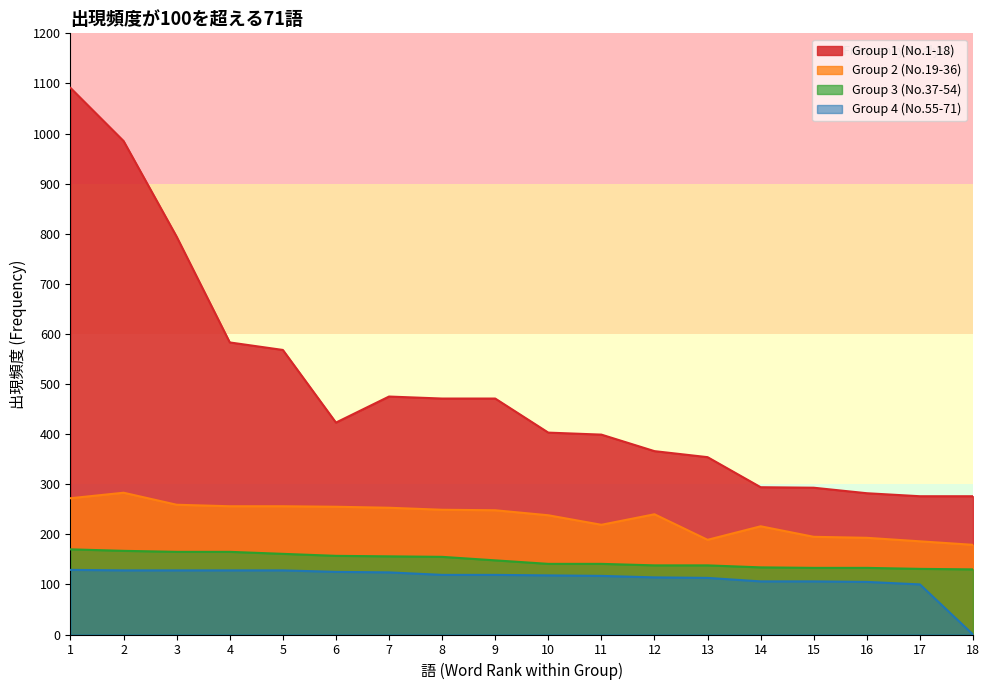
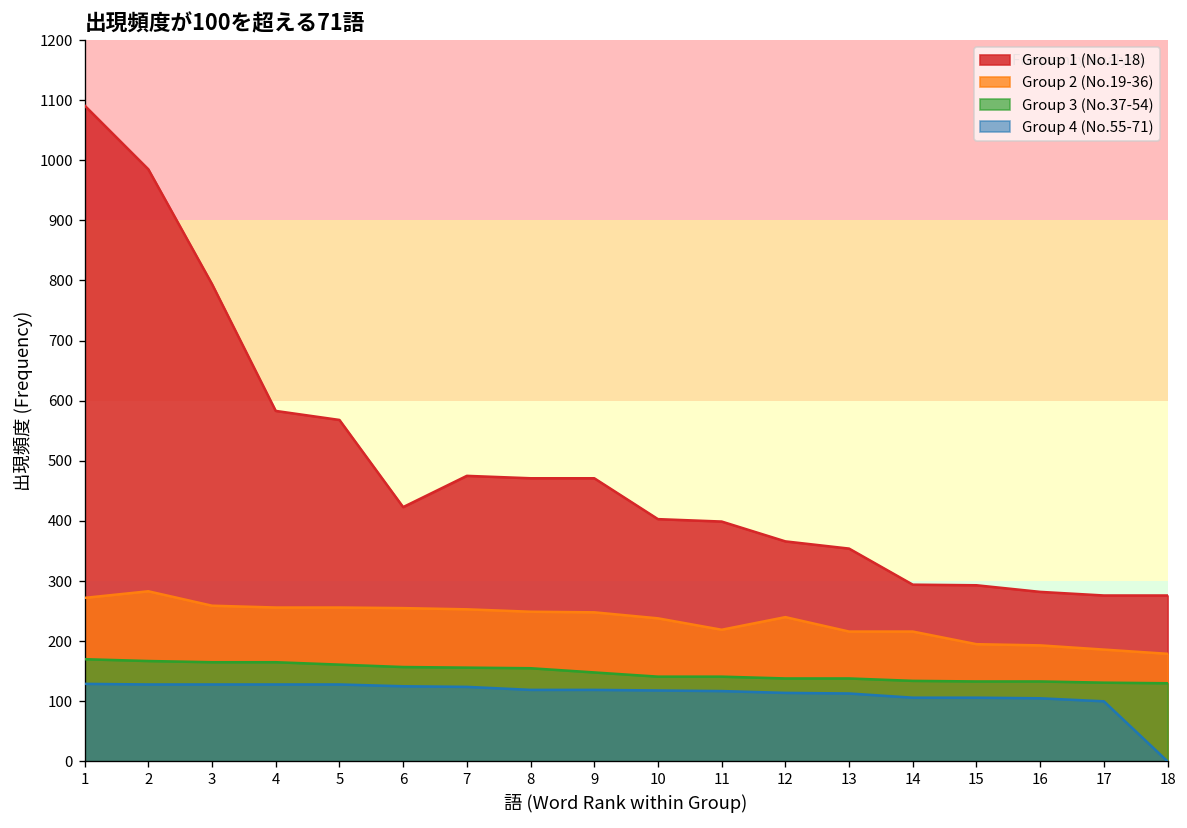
  {
    "Group 1 (No.1-18)": {
      "1": 1090,
      "2": 990,
      "3": 790,
      "4": 580,
      "5": 570,
      "6": 420,
      "7": 480,
      "8": 470,
      "9": 470,
      "10": 400,
      "11": 400,
      "12": 370,
      "13": 350,
      "14": 290,
      "15": 290,
      "16": 280,
      "17": 280,
      "18": 280
    },
    "Group 2 (No.19-36)": {
      "1": 270,
      "2": 280,
      "3": 260,
      "4": 260,
      "5": 260,
      "6": 260,
      "7": 250,
      "8": 250,
      "9": 250,
      "10": 240,
      "11": 220,
      "12": 240,
-     "13": 190,
+     "13": 220,
      "14": 220,
      "15": 200,
      "16": 190,
      "17": 190,
      "18": 180
    },
    "Group 3 (No.37-54)": {
      "1": 170,
      "2": 170,
      "3": 170,
      "4": 170,
      "5": 160,
      "6": 160,
      "7": 160,
      "8": 160,
      "9": 150,
      "10": 140,
      "11": 140,
      "12": 140,
      "13": 140,
      "14": 130,
      "15": 130,
      "16": 130,
      "17": 130,
      "18": 130
    },
    "Group 4 (No.55-71)": {
      "1": 130,
      "2": 130,
      "3": 130,
      "4": 130,
      "5": 130,
      "6": 130,
      "7": 120,
      "8": 120,
      "9": 120,
      "10": 120,
      "11": 120,
      "12": 110,
      "13": 110,
      "14": 110,
      "15": 110,
      "16": 110,
      "17": 100,
      "18": 0
    }
  }
